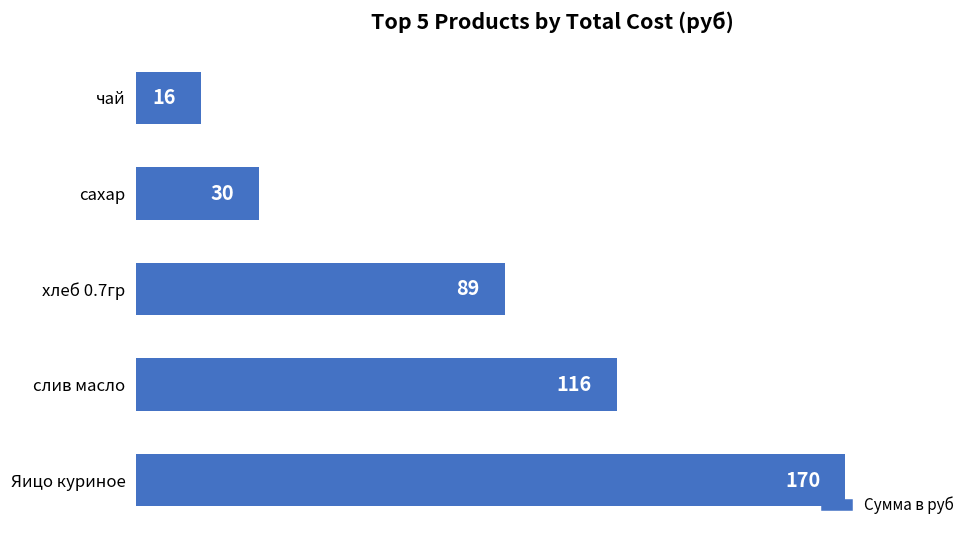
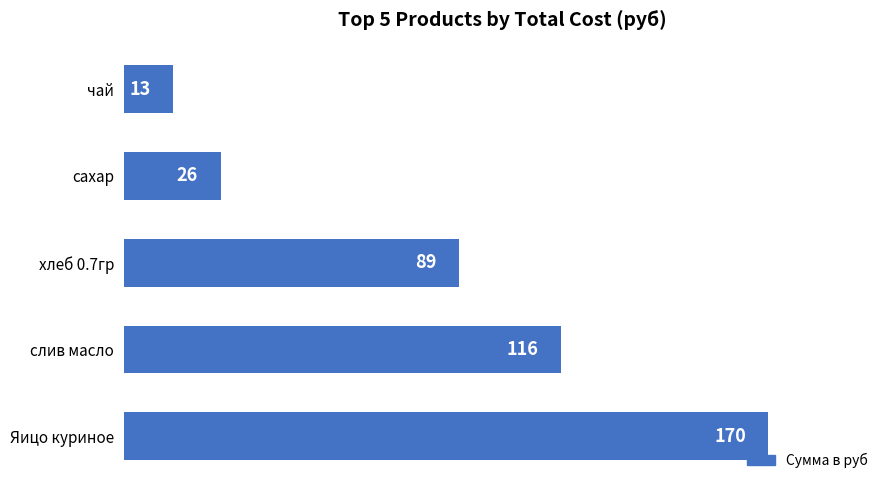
  {
-   "чай": 16,
-   "сахар": 30,
+   "чай": 13,
+   "сахар": 26,
    "хлеб 0.7гр": 89,
    "слив масло": 116,
    "Яицо куриное": 170
  }
